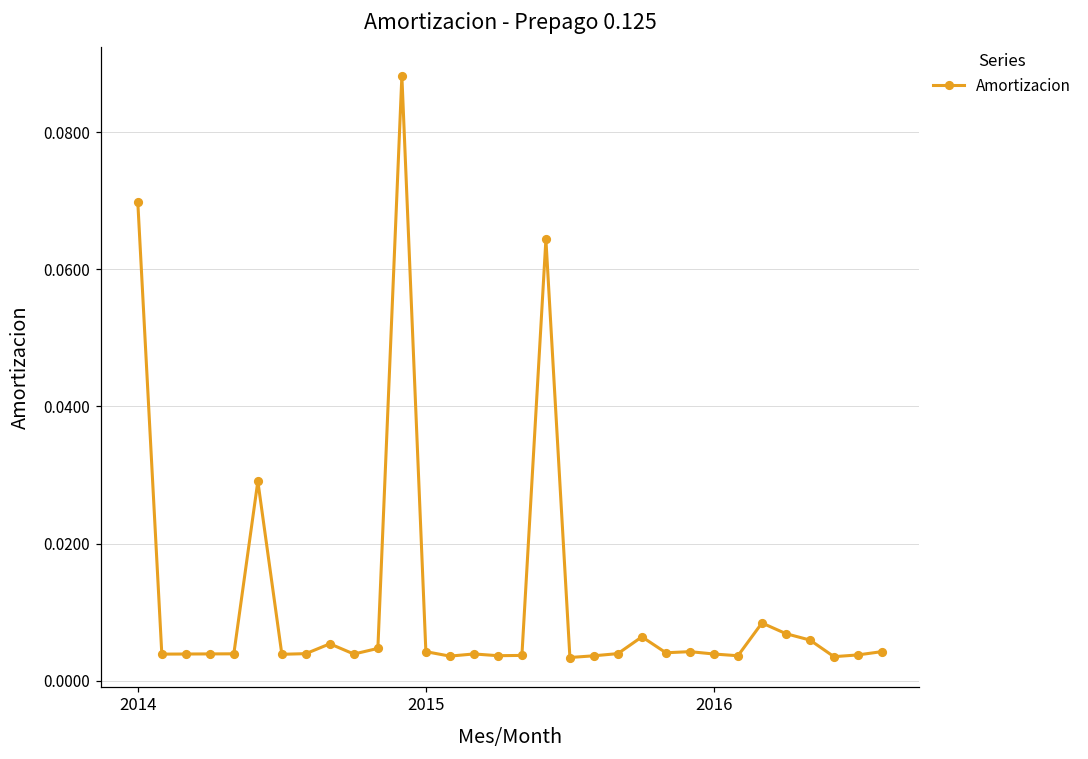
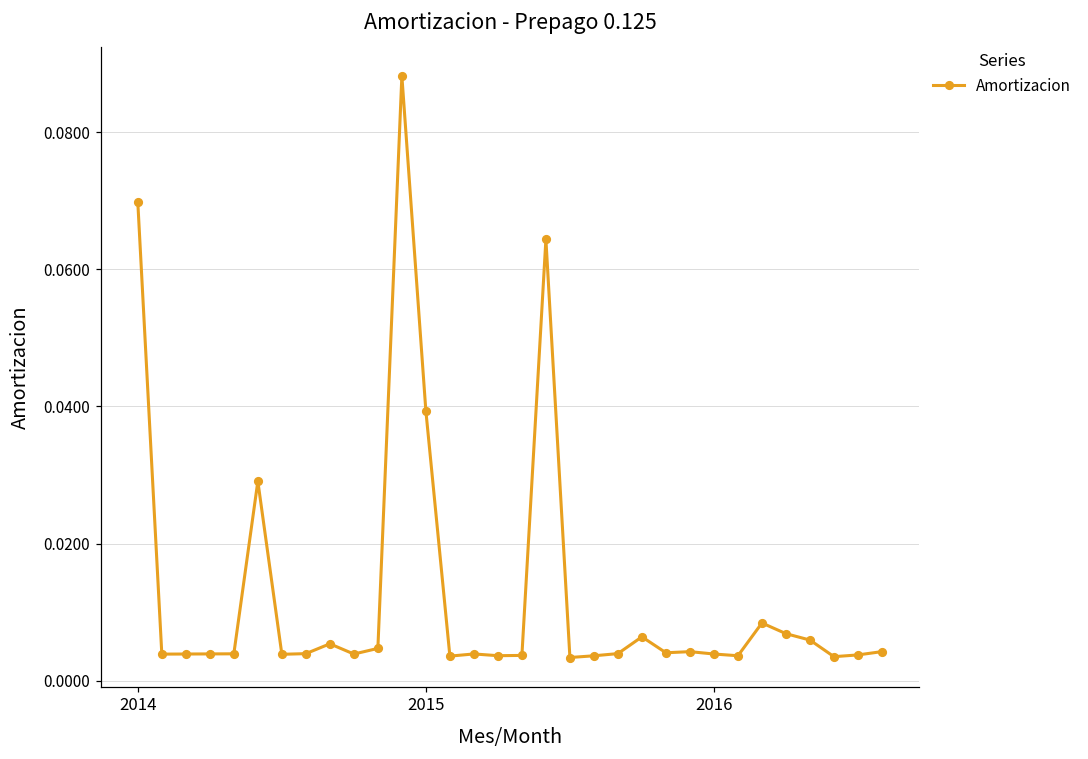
  {
    "2014": 0.070,
-   "2015": 0.004,
+   "2015": 0.039,
    "2016": 0.004
  }
